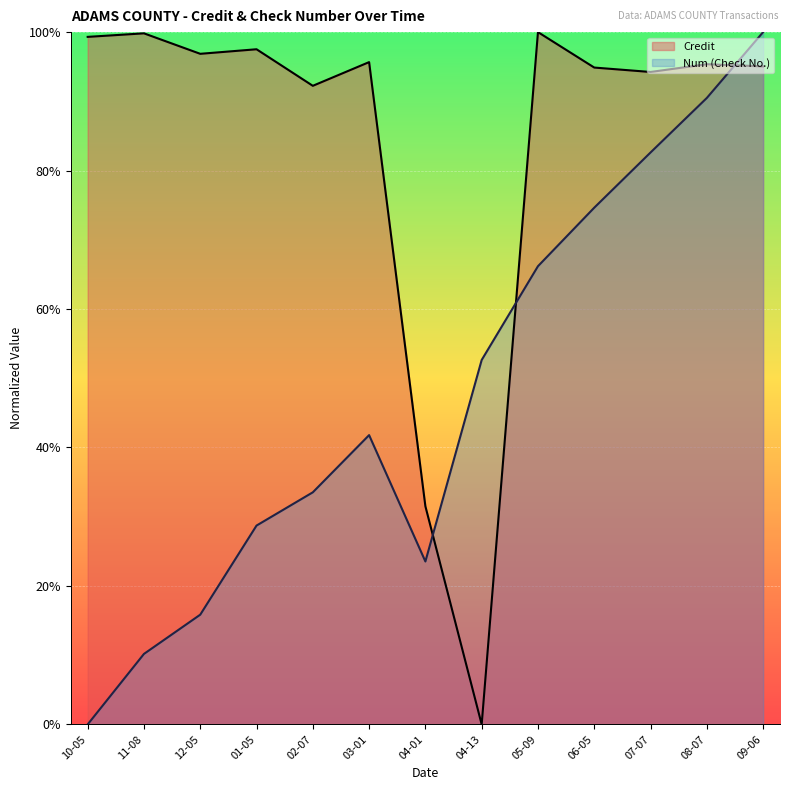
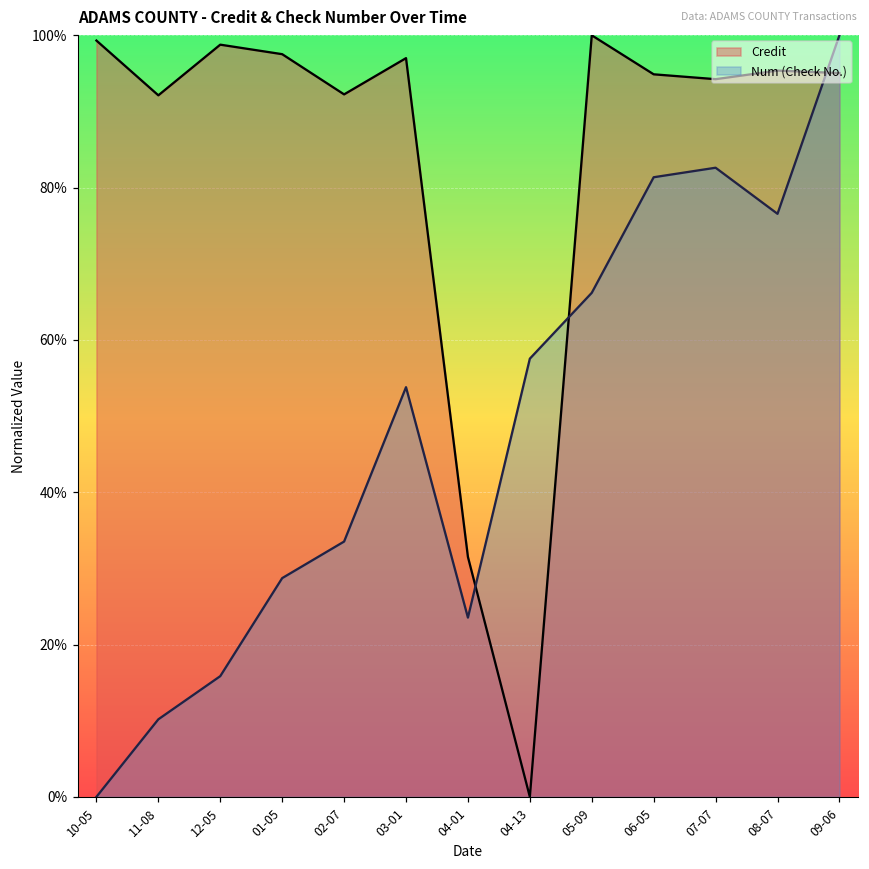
  {
    "Credit": {
      "10-05": "99%",
-     "11-08": "100%",
-     "12-05": "97%",
+     "11-08": "92%",
+     "12-05": "99%",
      "01-05": "98%",
      "02-07": "92%",
-     "03-01": "96%",
+     "03-01": "97%",
      "04-01": "32%",
      "04-13": "0%",
      "05-09": "100%",
      "06-05": "95%"
    },
    "Num (Check No.)": {
      "10-05": "0%",
      "11-08": "10%",
      "12-05": "16%",
      "01-05": "29%",
      "02-07": "34%",
-     "03-01": "42%",
+     "03-01": "54%",
      "04-01": "24%",
-     "04-13": "53%",
+     "04-13": "58%",
      "05-09": "66%",
-     "06-05": "75%",
+     "06-05": "81%",
      "07-07": "83%",
-     "08-07": "90%",
+     "08-07": "77%",
      "09-06": "100%"
    }
  }
